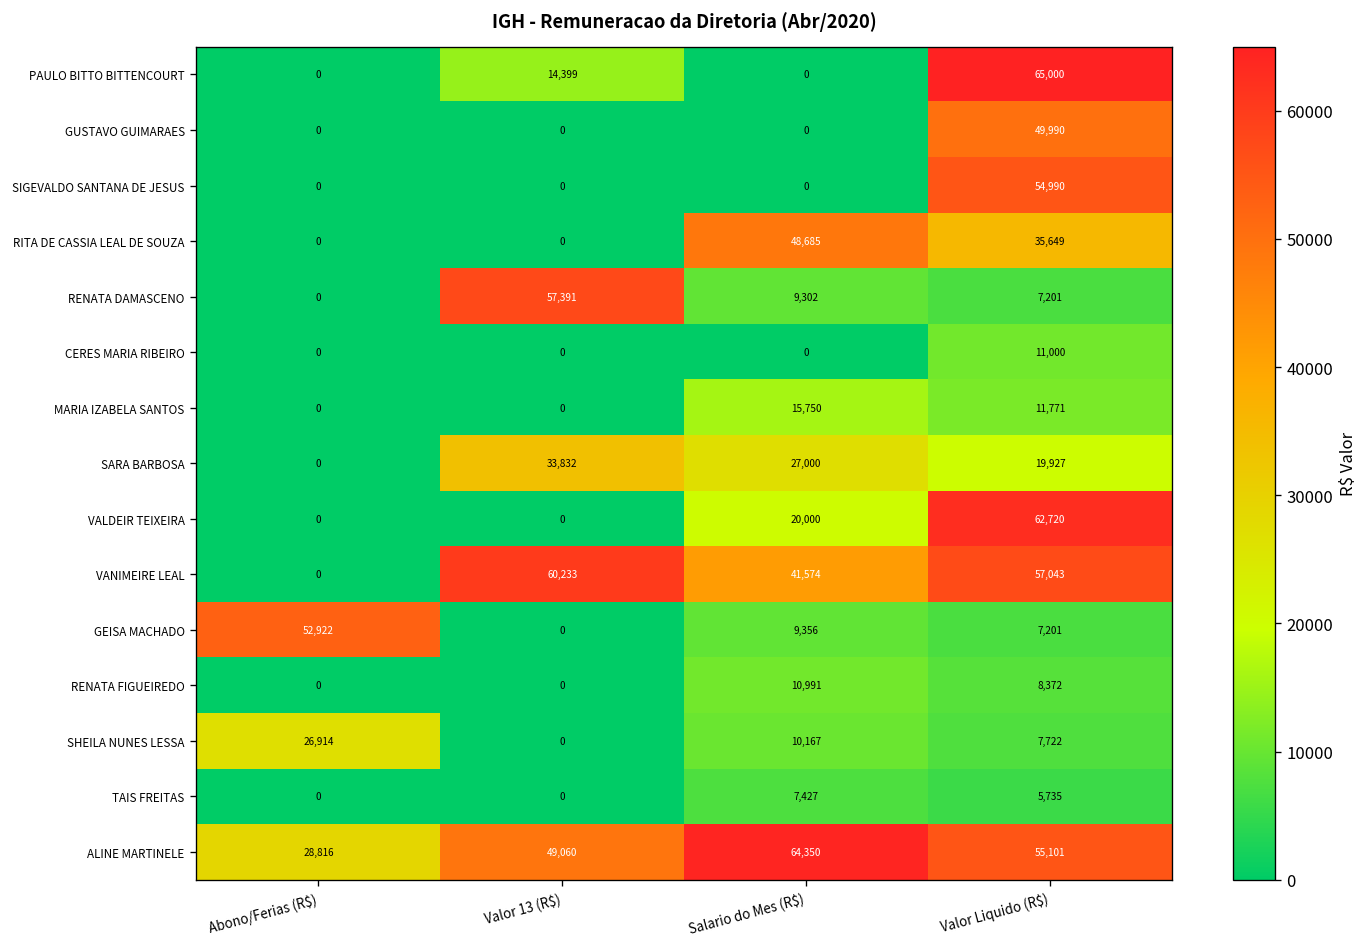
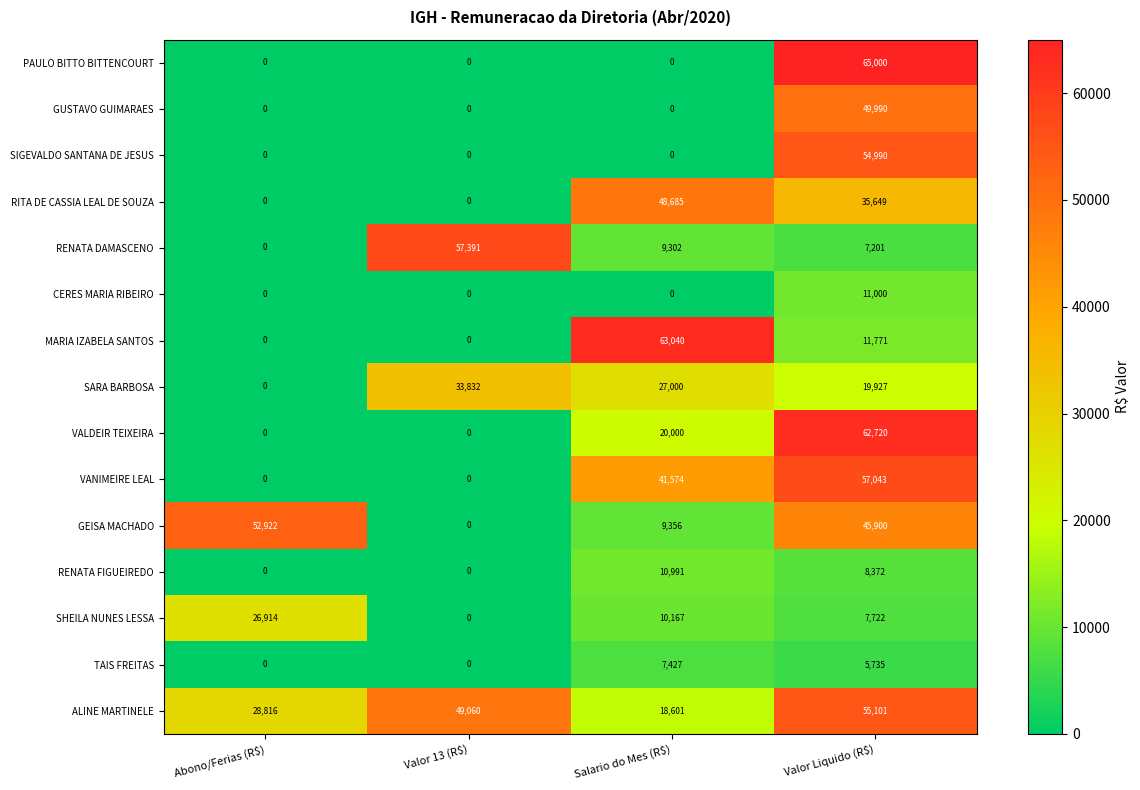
  {
    "PAULO BITTO BITTENCOURT": {
      "Abono/Ferias (R$)": "0",
-     "Valor 13 (R$)": "14,399",
+     "Valor 13 (R$)": "0",
      "Salario do Mes (R$)": "0",
      "Valor Liquido (R$)": "65,000"
    },
    "GUSTAVO GUIMARAES": {
      "Abono/Ferias (R$)": "0",
      "Valor 13 (R$)": "0",
      "Salario do Mes (R$)": "0",
      "Valor Liquido (R$)": "49,990"
    },
    "SIGEVALDO SANTANA DE JESUS": {
      "Abono/Ferias (R$)": "0",
      "Valor 13 (R$)": "0",
      "Salario do Mes (R$)": "0",
      "Valor Liquido (R$)": "54,990"
    },
    "RITA DE CASSIA LEAL DE SOUZA": {
      "Abono/Ferias (R$)": "0",
      "Valor 13 (R$)": "0",
      "Salario do Mes (R$)": "48,685",
      "Valor Liquido (R$)": "35,649"
    },
    "RENATA DAMASCENO": {
      "Abono/Ferias (R$)": "0",
      "Valor 13 (R$)": "57,391",
      "Salario do Mes (R$)": "9,302",
      "Valor Liquido (R$)": "7,201"
    },
    "CERES MARIA RIBEIRO": {
      "Abono/Ferias (R$)": "0",
      "Valor 13 (R$)": "0",
      "Salario do Mes (R$)": "0",
      "Valor Liquido (R$)": "11,000"
    },
    "MARIA IZABELA SANTOS": {
      "Abono/Ferias (R$)": "0",
      "Valor 13 (R$)": "0",
-     "Salario do Mes (R$)": "15,750",
+     "Salario do Mes (R$)": "63,040",
      "Valor Liquido (R$)": "11,771"
    },
    "SARA BARBOSA": {
      "Abono/Ferias (R$)": "0",
      "Valor 13 (R$)": "33,832",
      "Salario do Mes (R$)": "27,000",
      "Valor Liquido (R$)": "19,927"
    },
    "VALDEIR TEIXEIRA": {
      "Abono/Ferias (R$)": "0",
      "Valor 13 (R$)": "0",
      "Salario do Mes (R$)": "20,000",
      "Valor Liquido (R$)": "62,720"
    },
    "VANIMEIRE LEAL": {
      "Abono/Ferias (R$)": "0",
-     "Valor 13 (R$)": "60,233",
+     "Valor 13 (R$)": "0",
      "Salario do Mes (R$)": "41,574",
      "Valor Liquido (R$)": "57,043"
    },
    "GEISA MACHADO": {
      "Abono/Ferias (R$)": "52,922",
      "Valor 13 (R$)": "0",
      "Salario do Mes (R$)": "9,356",
-     "Valor Liquido (R$)": "7,201"
+     "Valor Liquido (R$)": "45,900"
    },
    "RENATA FIGUEIREDO": {
      "Abono/Ferias (R$)": "0",
      "Valor 13 (R$)": "0",
      "Salario do Mes (R$)": "10,991",
      "Valor Liquido (R$)": "8,372"
    },
    "SHEILA NUNES LESSA": {
      "Abono/Ferias (R$)": "26,914",
      "Valor 13 (R$)": "0",
      "Salario do Mes (R$)": "10,167",
      "Valor Liquido (R$)": "7,722"
    },
    "TAIS FREITAS": {
      "Abono/Ferias (R$)": "0",
      "Valor 13 (R$)": "0",
      "Salario do Mes (R$)": "7,427",
      "Valor Liquido (R$)": "5,735"
    },
    "ALINE MARTINELE": {
      "Abono/Ferias (R$)": "28,816",
      "Valor 13 (R$)": "49,060",
-     "Salario do Mes (R$)": "64,350",
+     "Salario do Mes (R$)": "18,601",
      "Valor Liquido (R$)": "55,101"
    }
  }
